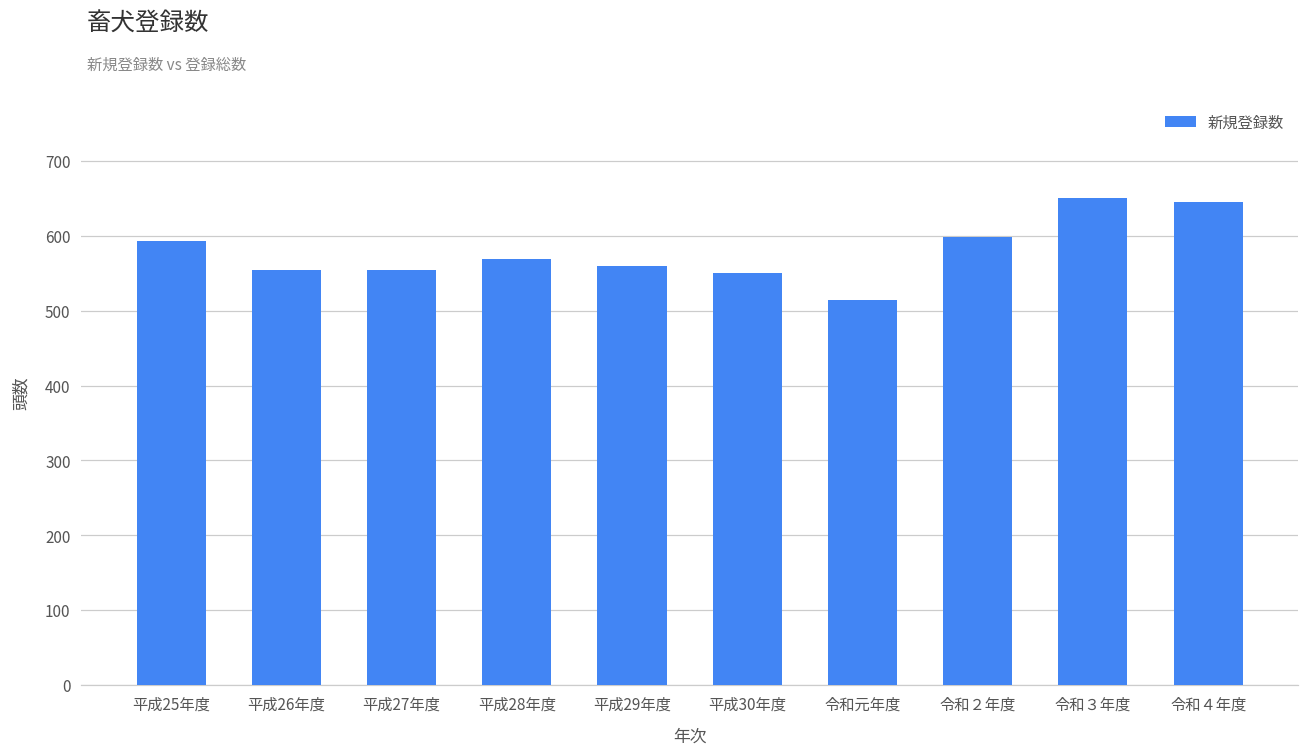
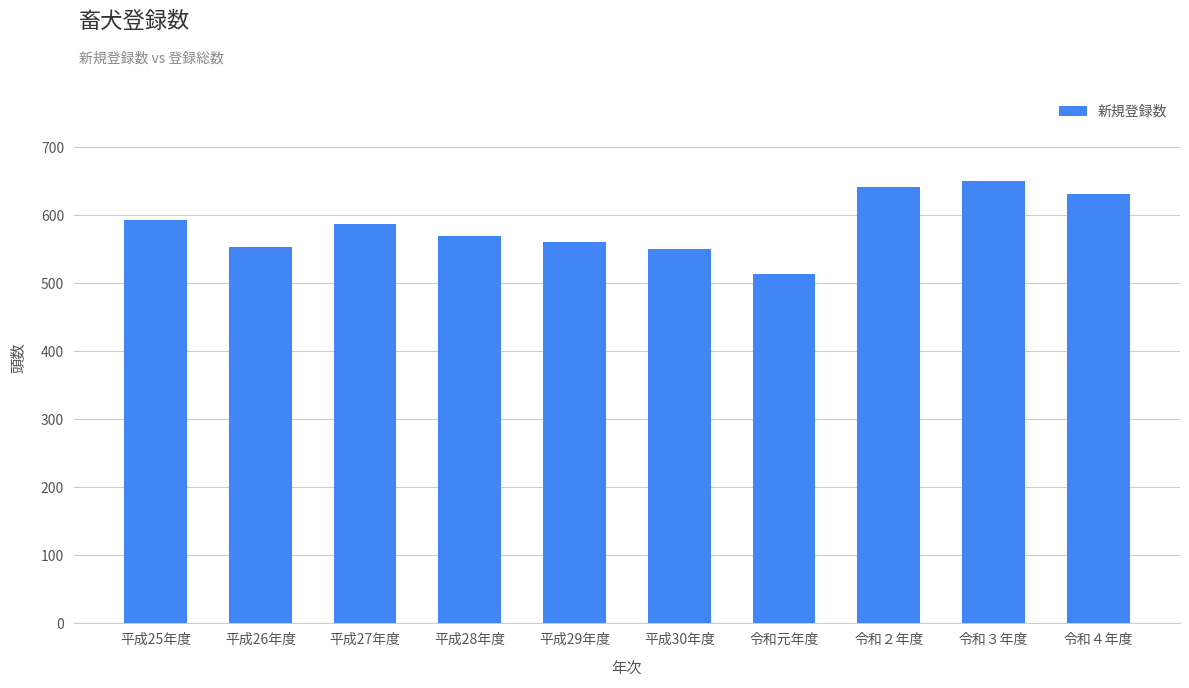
  {
    "平成25年度": 590,
    "平成26年度": 550,
-   "平成27年度": 560,
+   "平成27年度": 590,
    "平成28年度": 570,
    "平成29年度": 560,
    "平成30年度": 550,
    "令和元年度": 510,
-   "令和２年度": 600,
+   "令和２年度": 640,
    "令和３年度": 650,
-   "令和４年度": 650
+   "令和４年度": 630
  }
